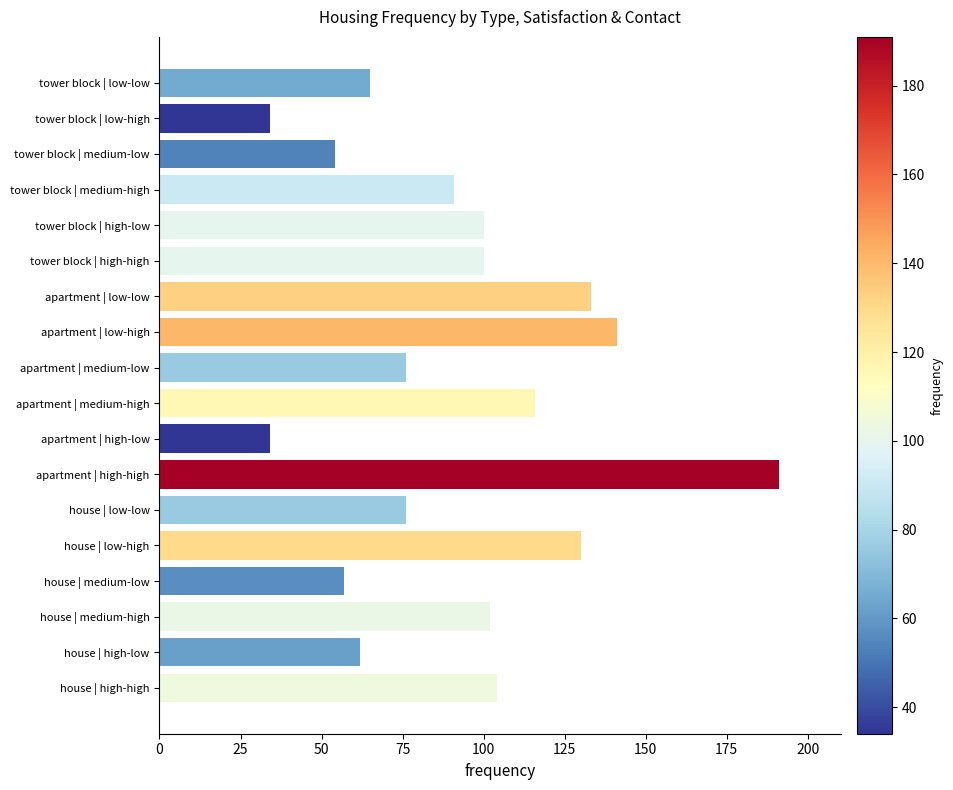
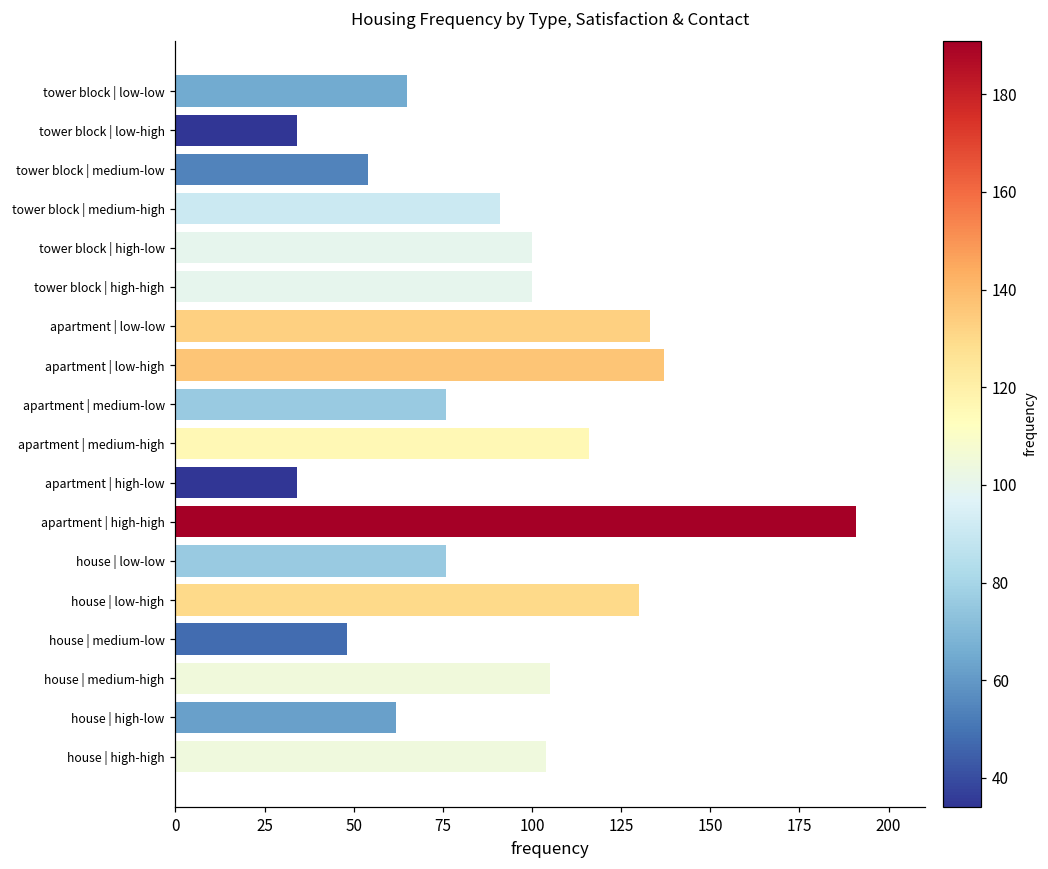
  {
    "tower block | low-low": 65,
    "tower block | low-high": 34,
    "tower block | medium-low": 54,
    "tower block | medium-high": 91,
    "tower block | high-low": 100,
    "tower block | high-high": 100,
    "apartment | low-low": 133,
-   "apartment | low-high": 141,
+   "apartment | low-high": 137,
    "apartment | medium-low": 76,
    "apartment | medium-high": 116,
    "apartment | high-low": 34,
    "apartment | high-high": 191,
    "house | low-low": 76,
    "house | low-high": 130,
-   "house | medium-low": 57,
-   "house | medium-high": 102,
+   "house | medium-low": 48,
+   "house | medium-high": 105,
    "house | high-low": 62,
    "house | high-high": 104
  }
